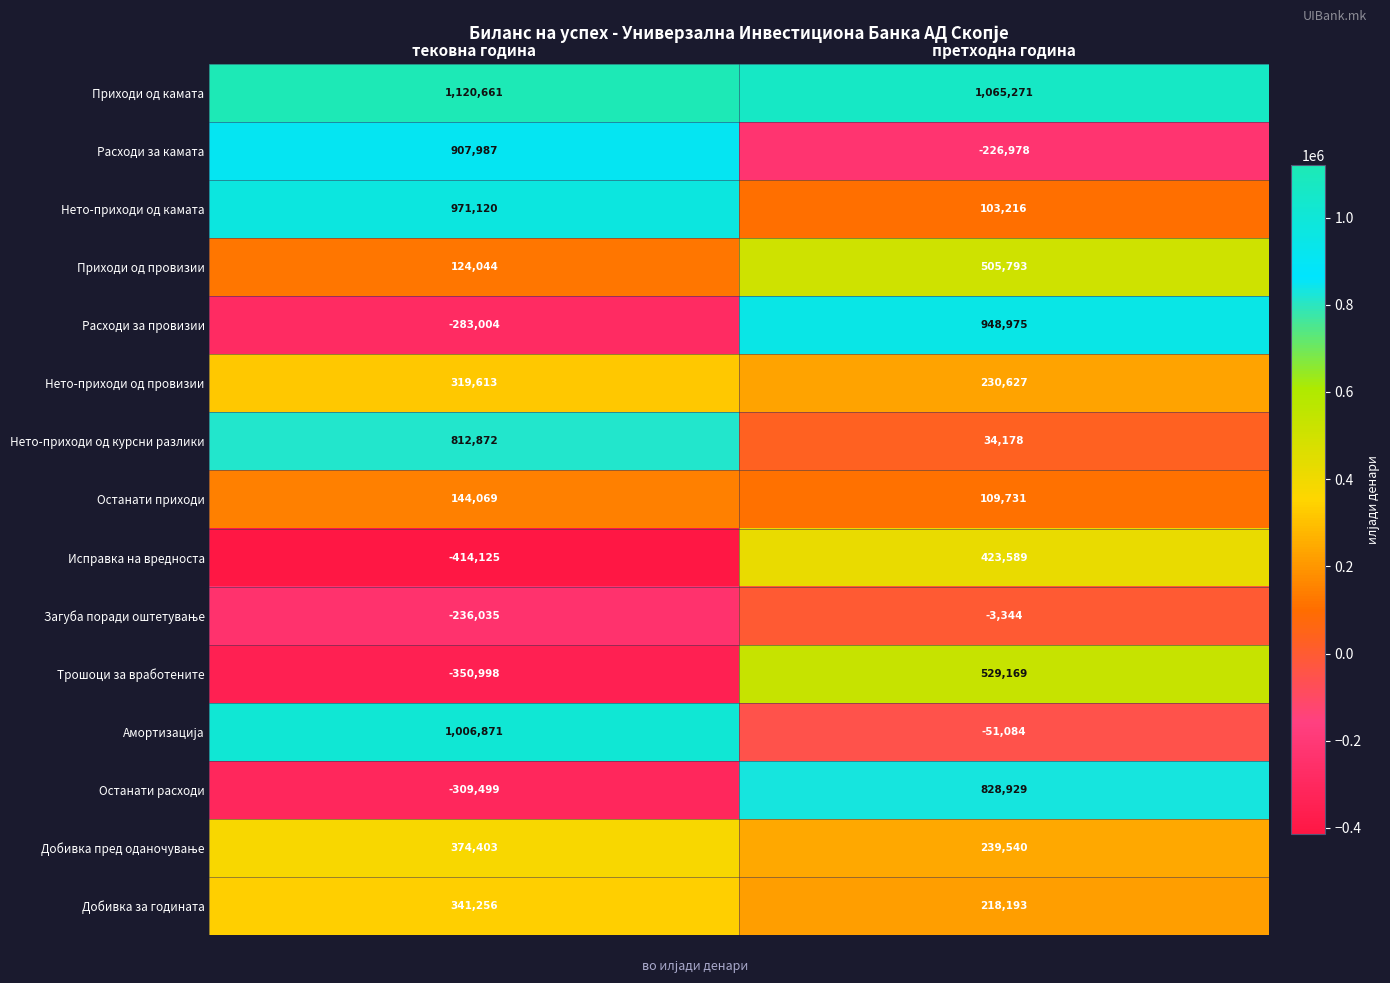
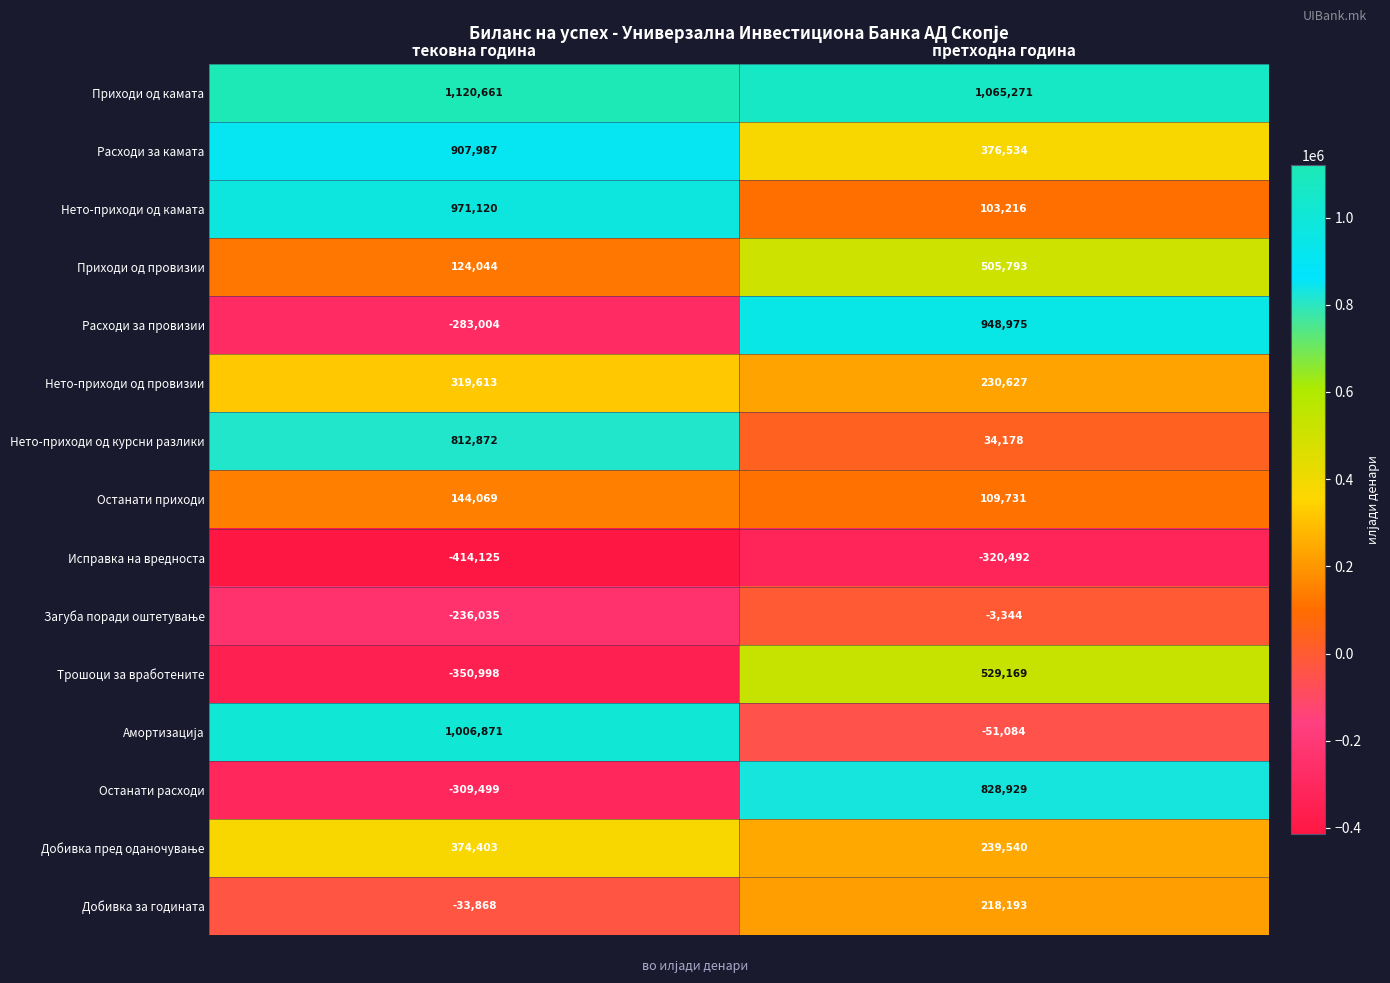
  {
    "Приходи од камата": {
      "тековна година": "1,120,661",
      "претходна година": "1,065,271"
    },
    "Расходи за камата": {
      "тековна година": "907,987",
-     "претходна година": "-226,978"
+     "претходна година": "376,534"
    },
    "Нето-приходи од камата": {
      "тековна година": "971,120",
      "претходна година": "103,216"
    },
    "Приходи од провизии": {
      "тековна година": "124,044",
      "претходна година": "505,793"
    },
    "Расходи за провизии": {
      "тековна година": "-283,004",
      "претходна година": "948,975"
    },
    "Нето-приходи од провизии": {
      "тековна година": "319,613",
      "претходна година": "230,627"
    },
    "Нето-приходи од курсни разлики": {
      "тековна година": "812,872",
      "претходна година": "34,178"
    },
    "Останати приходи": {
      "тековна година": "144,069",
      "претходна година": "109,731"
    },
    "Исправка на вредноста": {
      "тековна година": "-414,125",
-     "претходна година": "423,589"
+     "претходна година": "-320,492"
    },
    "Загуба поради оштетување": {
      "тековна година": "-236,035",
      "претходна година": "-3,344"
    },
    "Трошоци за вработените": {
      "тековна година": "-350,998",
      "претходна година": "529,169"
    },
    "Амортизација": {
      "тековна година": "1,006,871",
      "претходна година": "-51,084"
    },
    "Останати расходи": {
      "тековна година": "-309,499",
      "претходна година": "828,929"
    },
    "Добивка пред оданочување": {
      "тековна година": "374,403",
      "претходна година": "239,540"
    },
    "Добивка за годината": {
-     "тековна година": "341,256",
+     "тековна година": "-33,868",
      "претходна година": "218,193"
    }
  }
